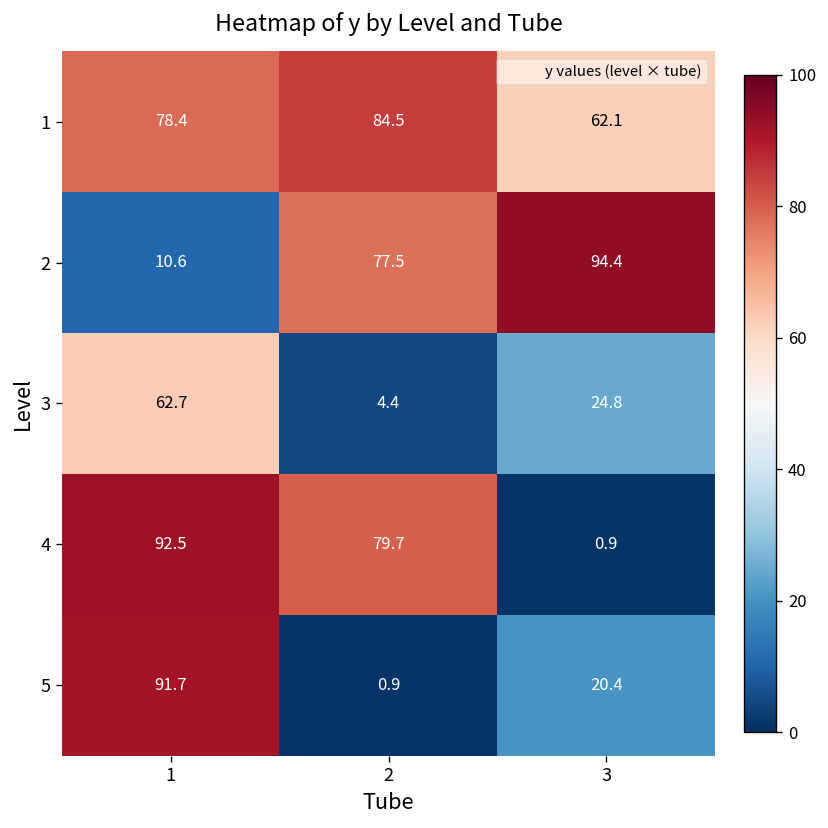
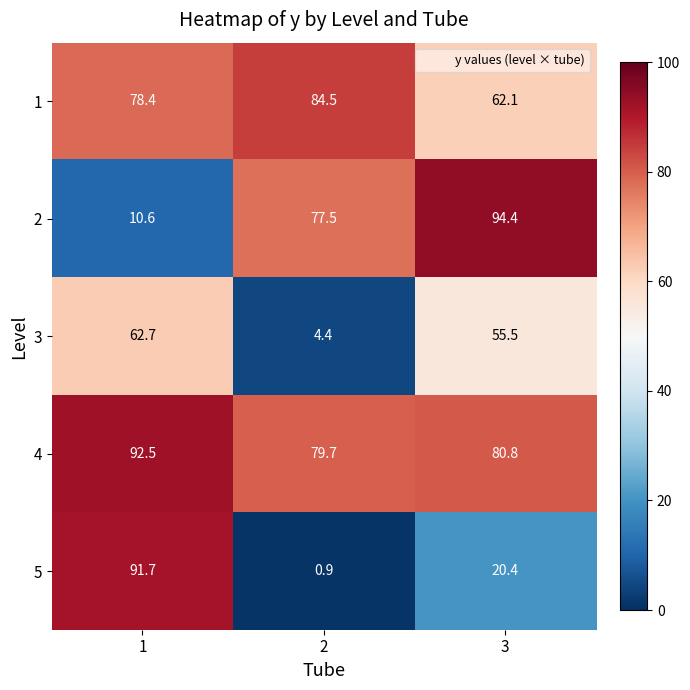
  {
    "1": {
      "1": 78.4,
      "2": 84.5,
      "3": 62.1
    },
    "2": {
      "1": 10.6,
      "2": 77.5,
      "3": 94.4
    },
    "3": {
      "1": 62.7,
      "2": 4.4,
-     "3": 24.8
+     "3": 55.5
    },
    "4": {
      "1": 92.5,
      "2": 79.7,
-     "3": 0.9
+     "3": 80.8
    },
    "5": {
      "1": 91.7,
      "2": 0.9,
      "3": 20.4
    }
  }
